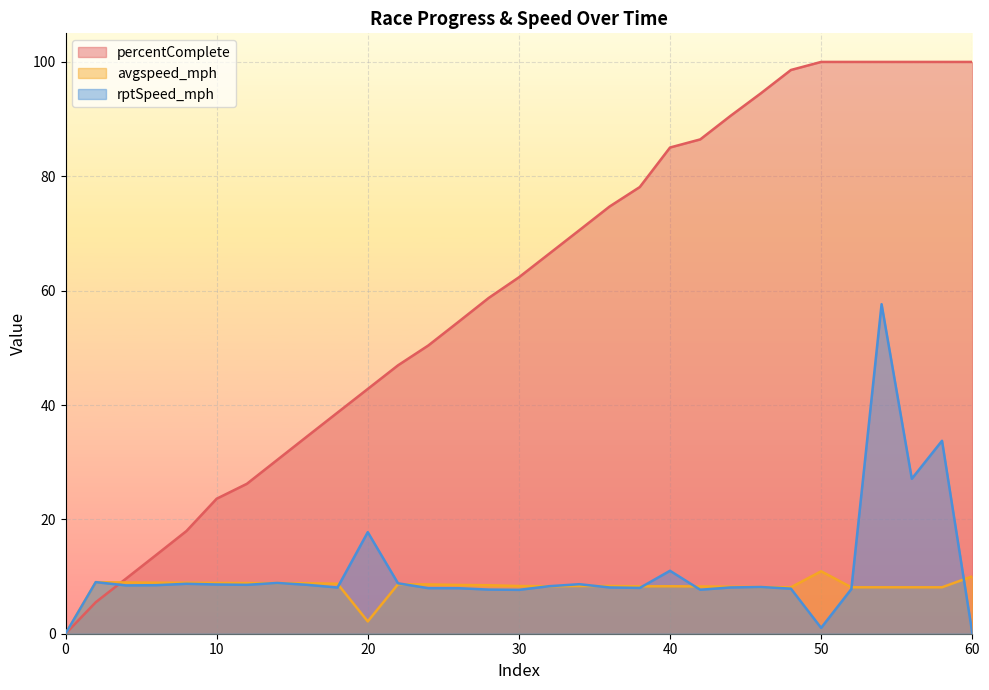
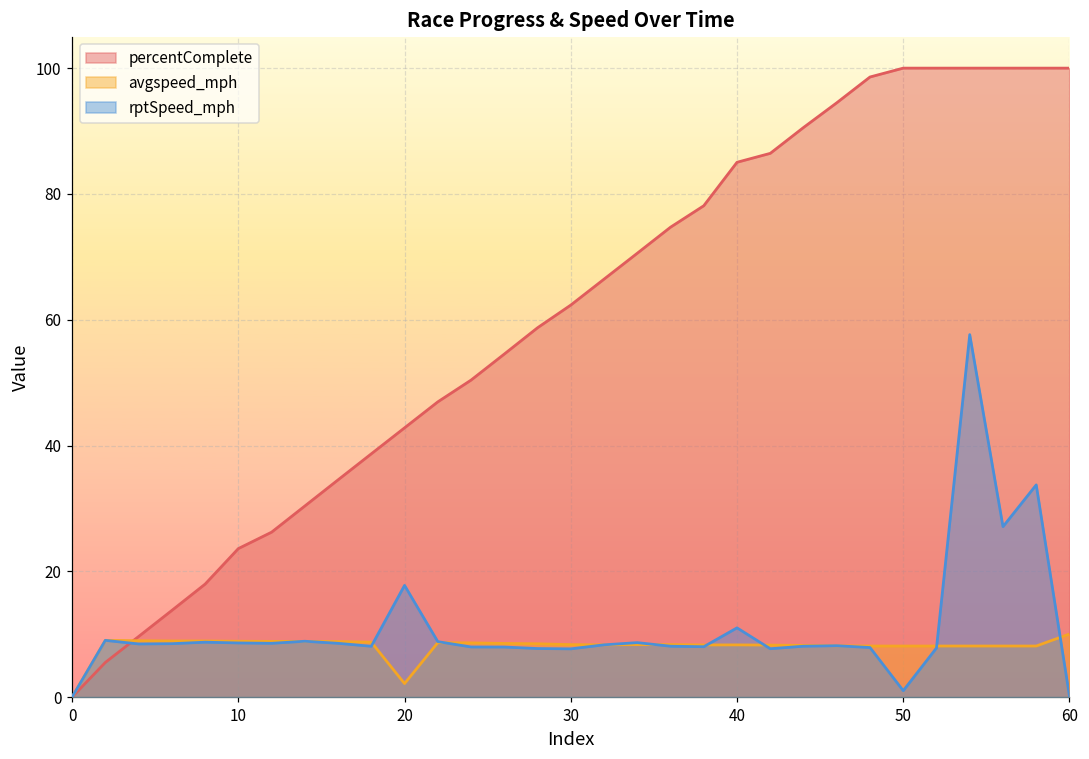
  {
    "percentComplete": {
      "10": 24,
      "20": 43,
      "30": 62,
      "40": 85,
      "50": 100,
      "60": 100
    },
    "avgspeed_mph": {
      "20": 2,
      "30": 8,
      "40": 8,
-     "50": 11,
+     "50": 8,
      "60": 10
    },
    "rptSpeed_mph": {
      "20": 18,
      "30": 8,
      "40": 11,
      "50": 1,
      "60": 0
    }
  }
